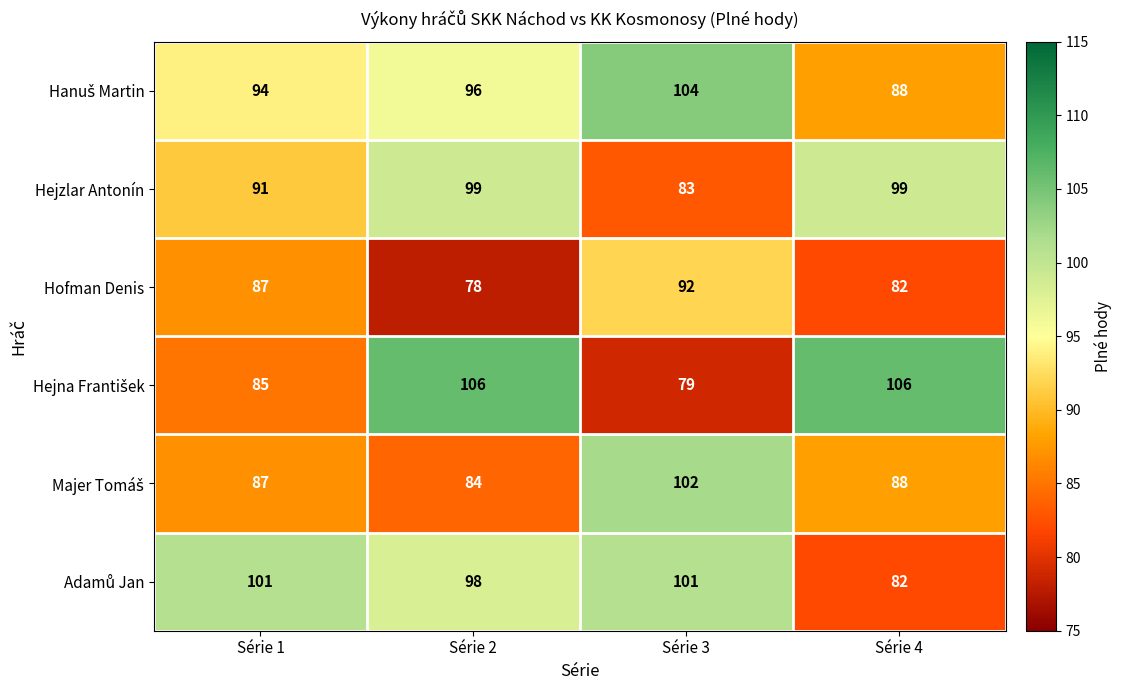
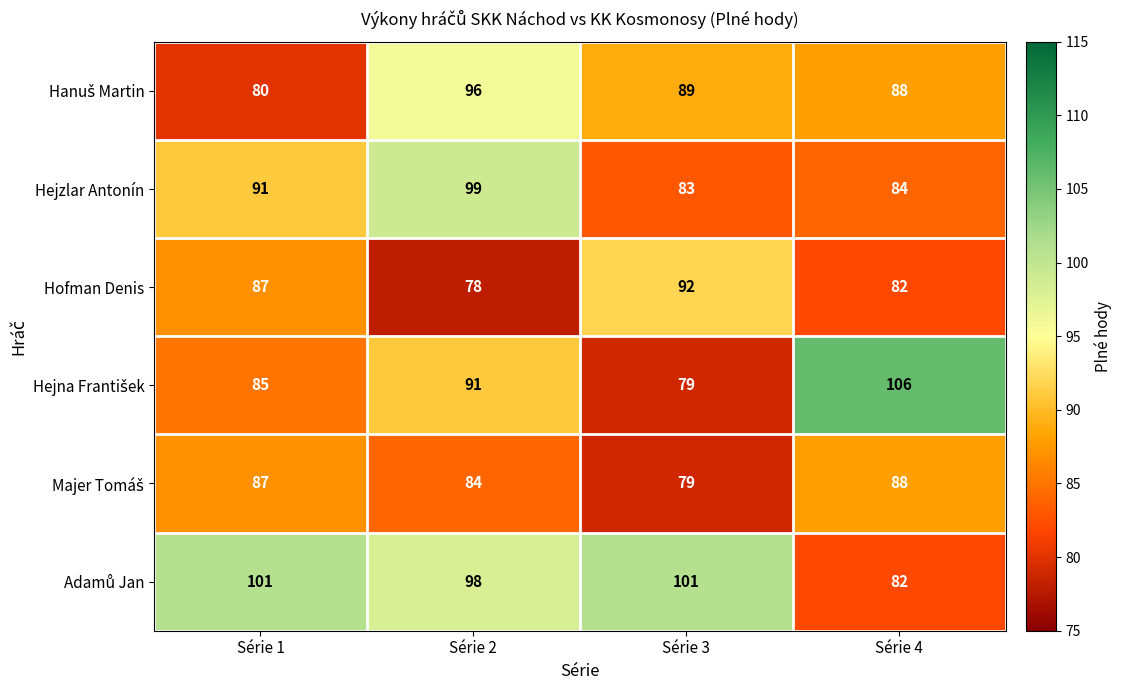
  {
    "Hanuš Martin": {
-     "Série 1": 94,
+     "Série 1": 80,
      "Série 2": 96,
-     "Série 3": 104,
+     "Série 3": 89,
      "Série 4": 88
    },
    "Hejzlar Antonín": {
      "Série 1": 91,
      "Série 2": 99,
      "Série 3": 83,
-     "Série 4": 99
+     "Série 4": 84
    },
    "Hofman Denis": {
      "Série 1": 87,
      "Série 2": 78,
      "Série 3": 92,
      "Série 4": 82
    },
    "Hejna František": {
      "Série 1": 85,
-     "Série 2": 106,
+     "Série 2": 91,
      "Série 3": 79,
      "Série 4": 106
    },
    "Majer Tomáš": {
      "Série 1": 87,
      "Série 2": 84,
-     "Série 3": 102,
+     "Série 3": 79,
      "Série 4": 88
    },
    "Adamů Jan": {
      "Série 1": 101,
      "Série 2": 98,
      "Série 3": 101,
      "Série 4": 82
    }
  }
